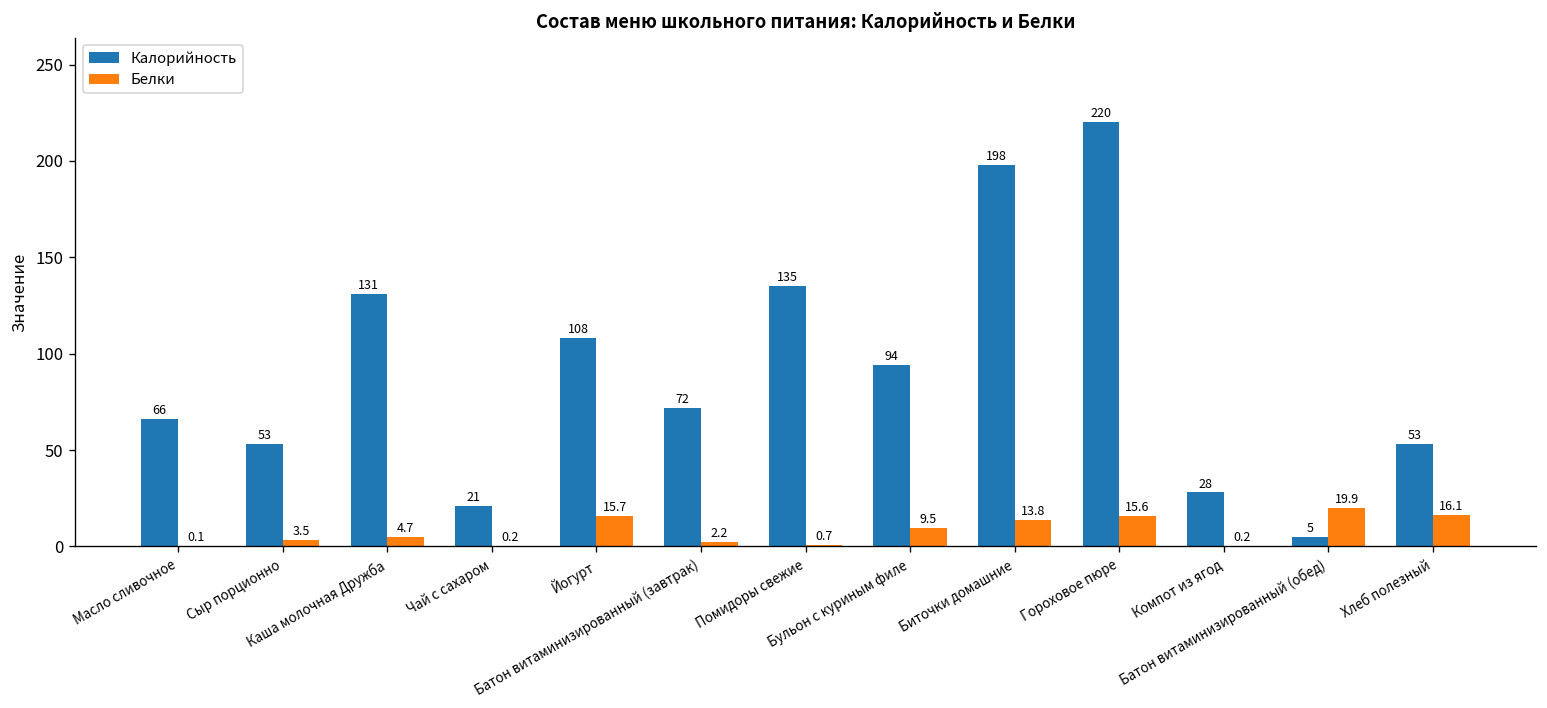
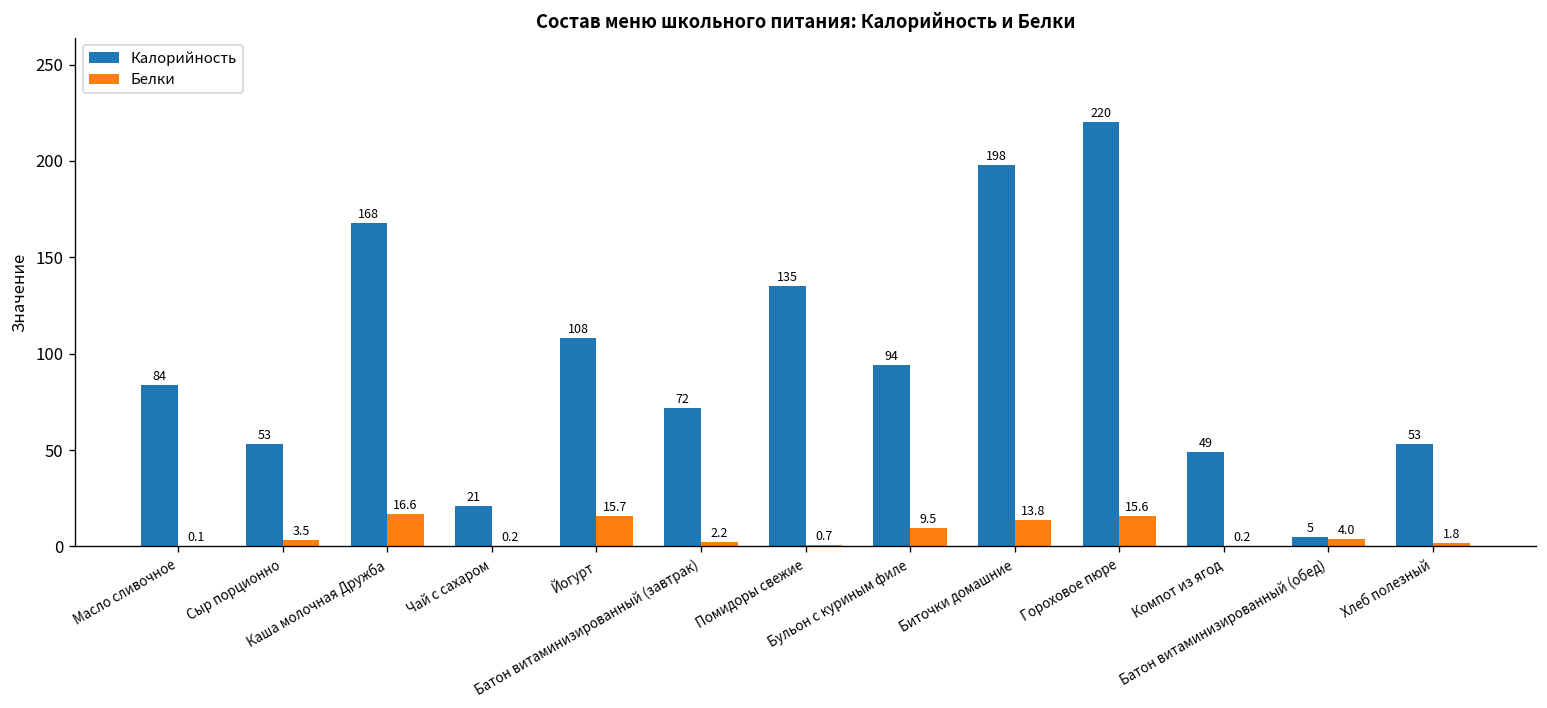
  {
    "Калорийность": {
-     "Масло сливочное": 66,
+     "Масло сливочное": 84,
      "Сыр порционно": 53,
-     "Каша молочная Дружба": 131,
+     "Каша молочная Дружба": 168,
      "Чай с сахаром": 21,
      "Йогурт": 108,
      "Батон витаминизированный (завтрак)": 72,
      "Помидоры свежие": 135,
      "Бульон с куриным филе": 94,
      "Биточки домашние": 198,
      "Гороховое пюре": 220,
-     "Компот из ягод": 28,
+     "Компот из ягод": 49,
      "Батон витаминизированный (обед)": 5,
      "Хлеб полезный": 53
    },
    "Белки": {
      "Масло сливочное": 0.1,
      "Сыр порционно": 3.5,
-     "Каша молочная Дружба": 4.7,
+     "Каша молочная Дружба": 16.6,
      "Чай с сахаром": 0.2,
      "Йогурт": 15.7,
      "Батон витаминизированный (завтрак)": 2.2,
      "Помидоры свежие": 0.7,
      "Бульон с куриным филе": 9.5,
      "Биточки домашние": 13.8,
      "Гороховое пюре": 15.6,
      "Компот из ягод": 0.2,
-     "Батон витаминизированный (обед)": 19.9,
-     "Хлеб полезный": 16.1
+     "Батон витаминизированный (обед)": 4.0,
+     "Хлеб полезный": 1.8
    }
  }
